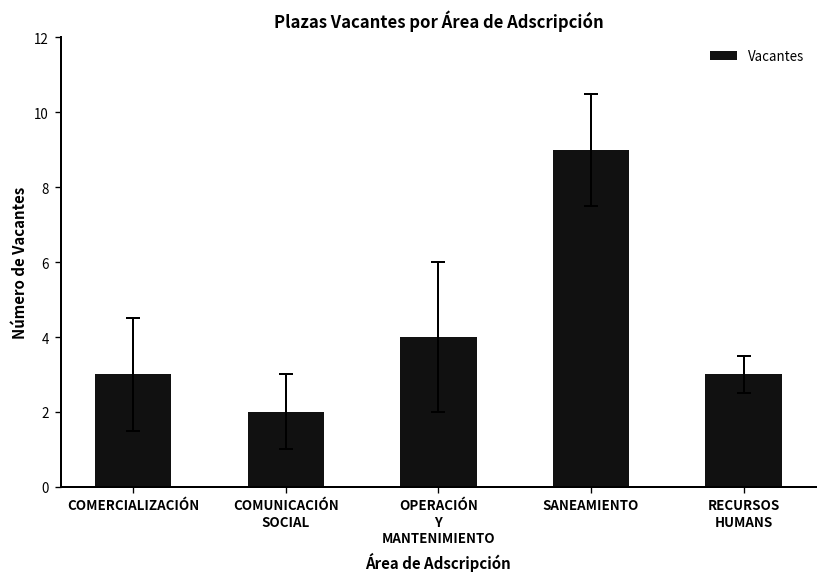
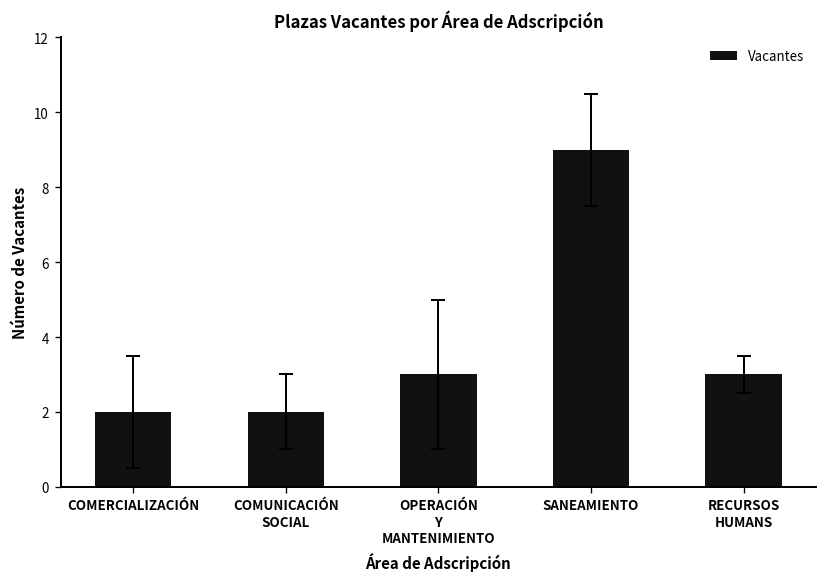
  {
    "Vacantes": {
-     "COMERCIALIZACIÓN": 3,
+     "COMERCIALIZACIÓN": 2,
      "COMUNICACIÓN SOCIAL": 2,
-     "OPERACIÓN Y MANTENIMIENTO": 4,
+     "OPERACIÓN Y MANTENIMIENTO": 3,
      "SANEAMIENTO": 9,
      "RECURSOS HUMANS": 3
    }
  }
